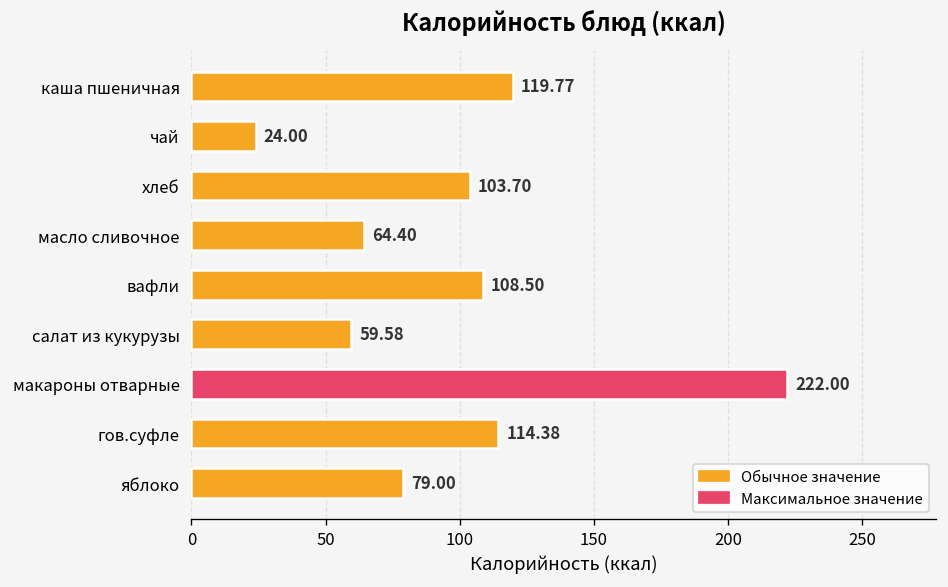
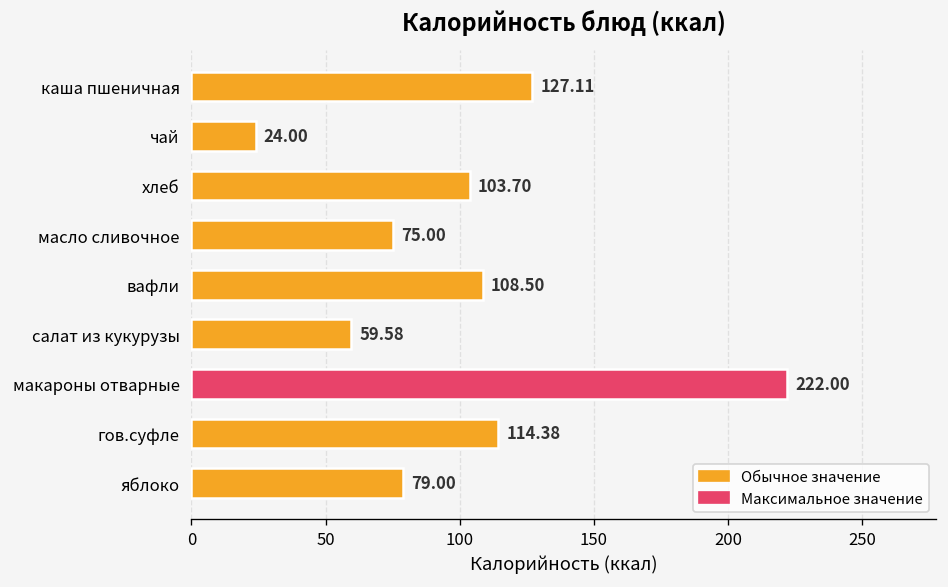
  {
-   "каша пшеничная": 119.77,
+   "каша пшеничная": 127.11,
    "чай": 24.00,
    "хлеб": 103.70,
-   "масло сливочное": 64.40,
+   "масло сливочное": 75.00,
    "вафли": 108.50,
    "салат из кукурузы": 59.58,
    "макароны отварные": 222.00,
    "гов.суфле": 114.38,
    "яблоко": 79.00
  }
